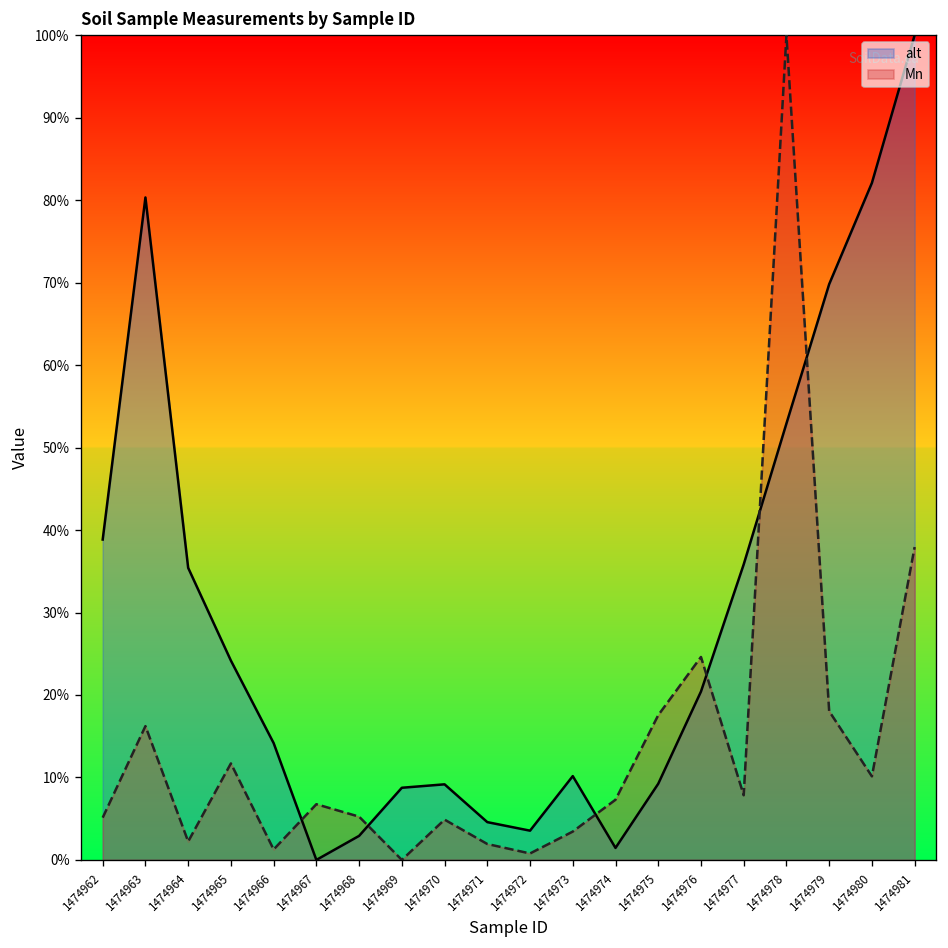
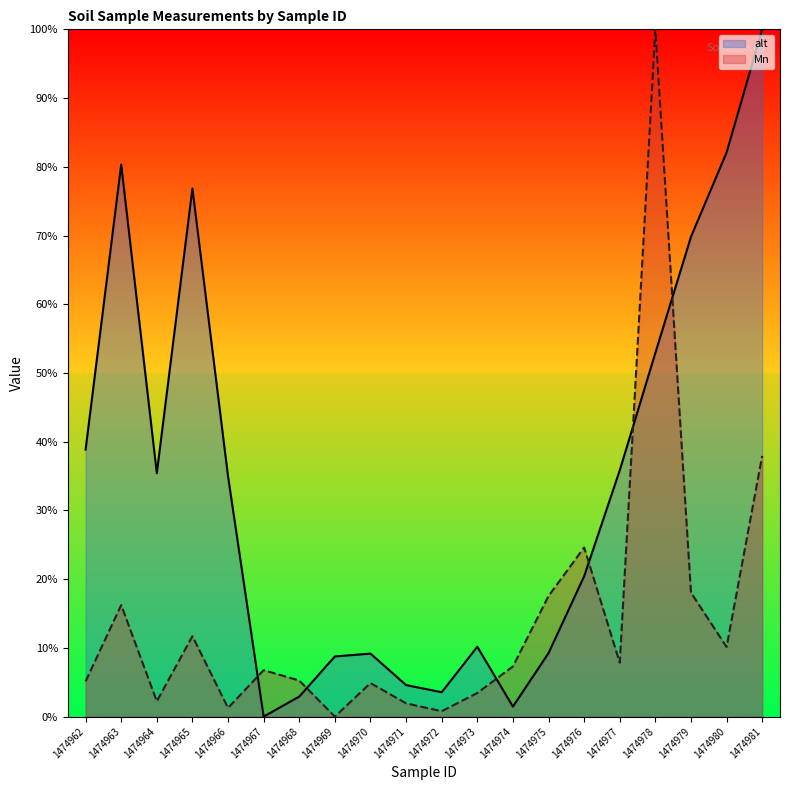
  {
    "alt": {
      "1474962": "39%",
      "1474963": "80%",
      "1474964": "35%",
-     "1474965": "24%",
-     "1474966": "14%",
+     "1474965": "77%",
+     "1474966": "35%",
      "1474967": "0%",
      "1474968": "3%",
      "1474969": "9%",
      "1474970": "9%",
      "1474971": "5%",
      "1474972": "4%",
      "1474973": "10%",
      "1474974": "1%",
      "1474975": "9%",
      "1474976": "20%",
      "1474977": "36%",
      "1474978": "53%",
      "1474979": "70%",
      "1474980": "82%",
      "1474981": "100%"
    },
    "Mn": {
      "1474962": "5%",
      "1474963": "16%",
      "1474964": "2%",
      "1474965": "12%",
      "1474966": "1%",
      "1474967": "7%",
      "1474968": "5%",
      "1474969": "0%",
      "1474970": "5%",
      "1474971": "2%",
      "1474972": "1%",
      "1474973": "3%",
      "1474974": "7%",
      "1474975": "18%",
      "1474976": "25%",
      "1474977": "8%",
      "1474978": "100%",
      "1474979": "18%",
      "1474980": "10%",
      "1474981": "38%"
    }
  }
